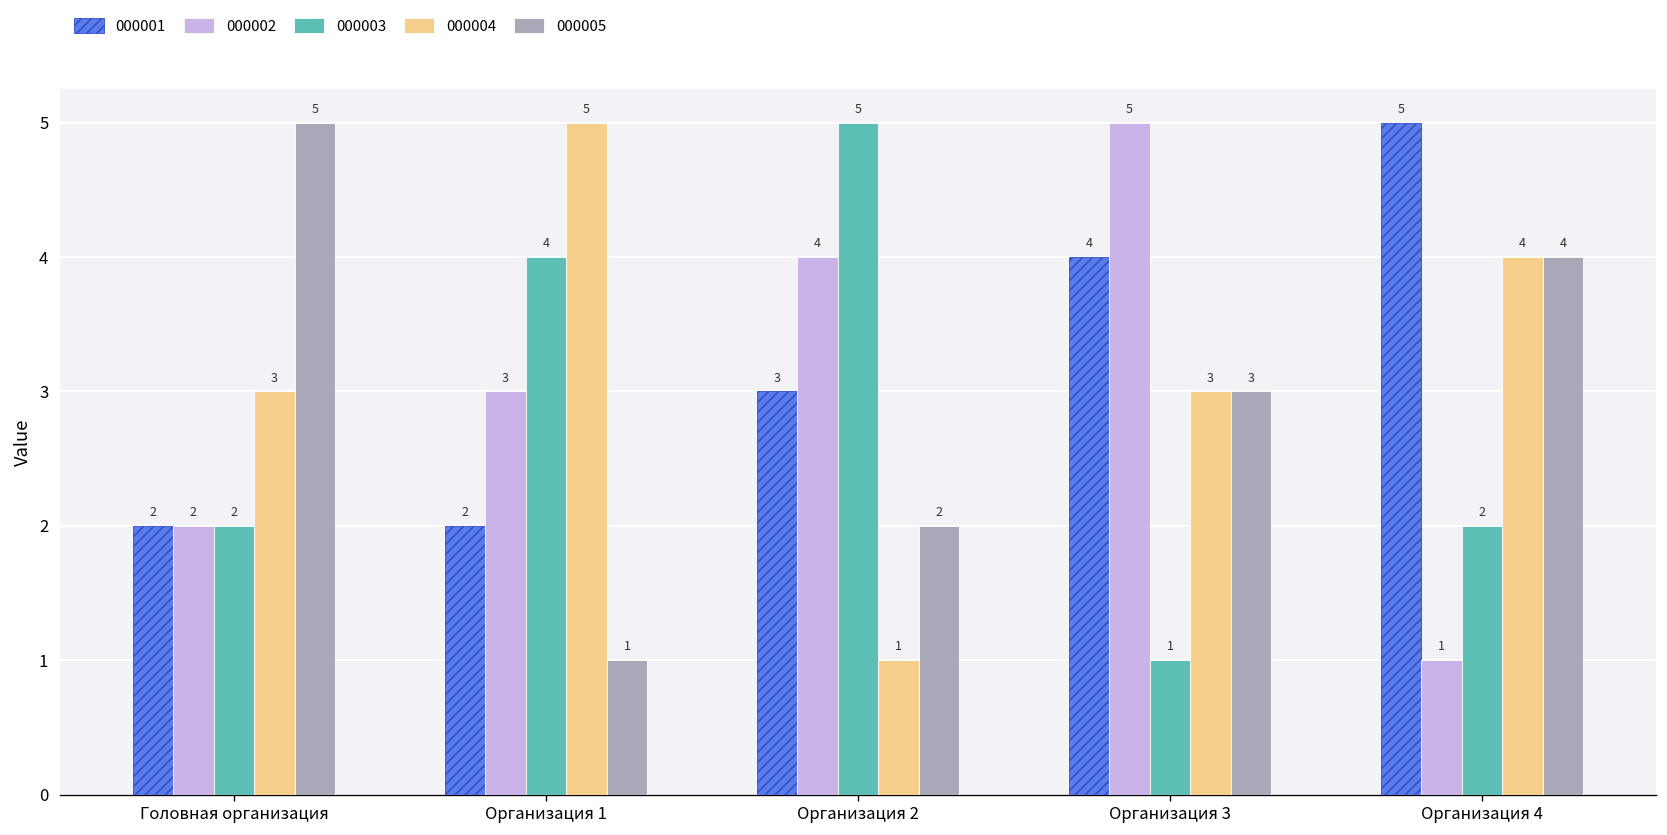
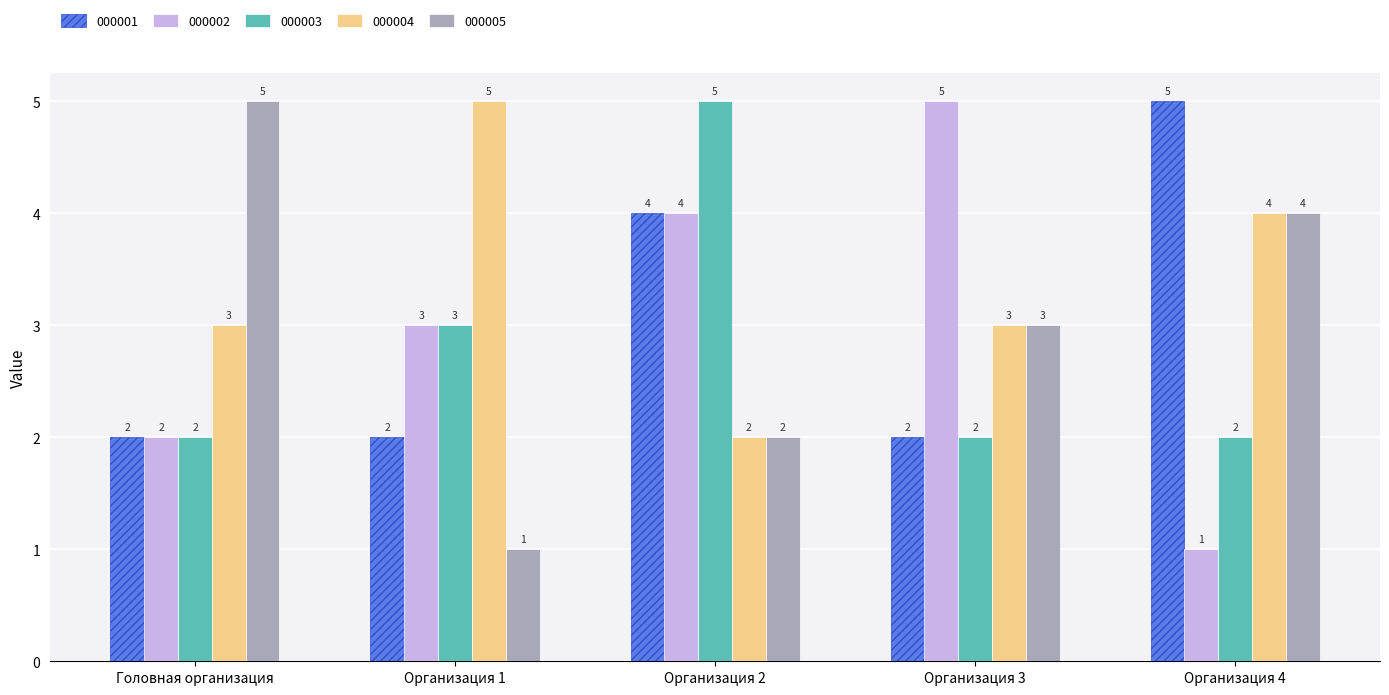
  {
    "000001": {
      "Головная организация": 2,
      "Организация 1": 2,
-     "Организация 2": 3,
-     "Организация 3": 4,
+     "Организация 2": 4,
+     "Организация 3": 2,
      "Организация 4": 5
    },
    "000003": {
      "Головная организация": 2,
-     "Организация 1": 4,
+     "Организация 1": 3,
      "Организация 2": 5,
-     "Организация 3": 1,
+     "Организация 3": 2,
      "Организация 4": 2
    },
    "000004": {
      "Головная организация": 3,
      "Организация 1": 5,
-     "Организация 2": 1,
+     "Организация 2": 2,
      "Организация 3": 3,
      "Организация 4": 4
    }
  }
